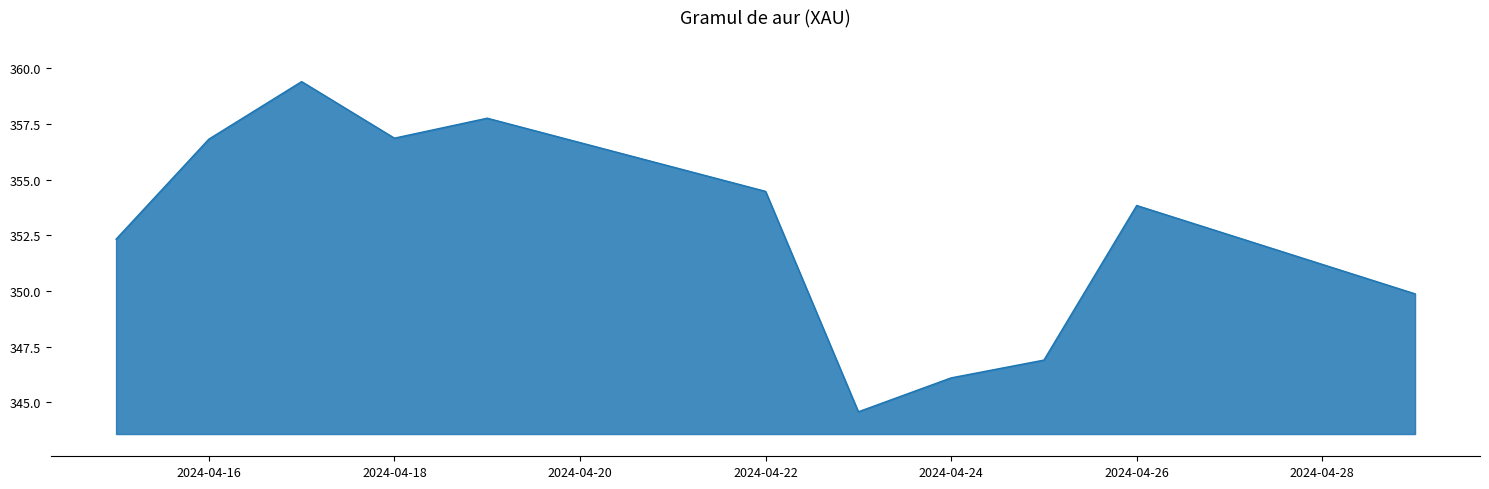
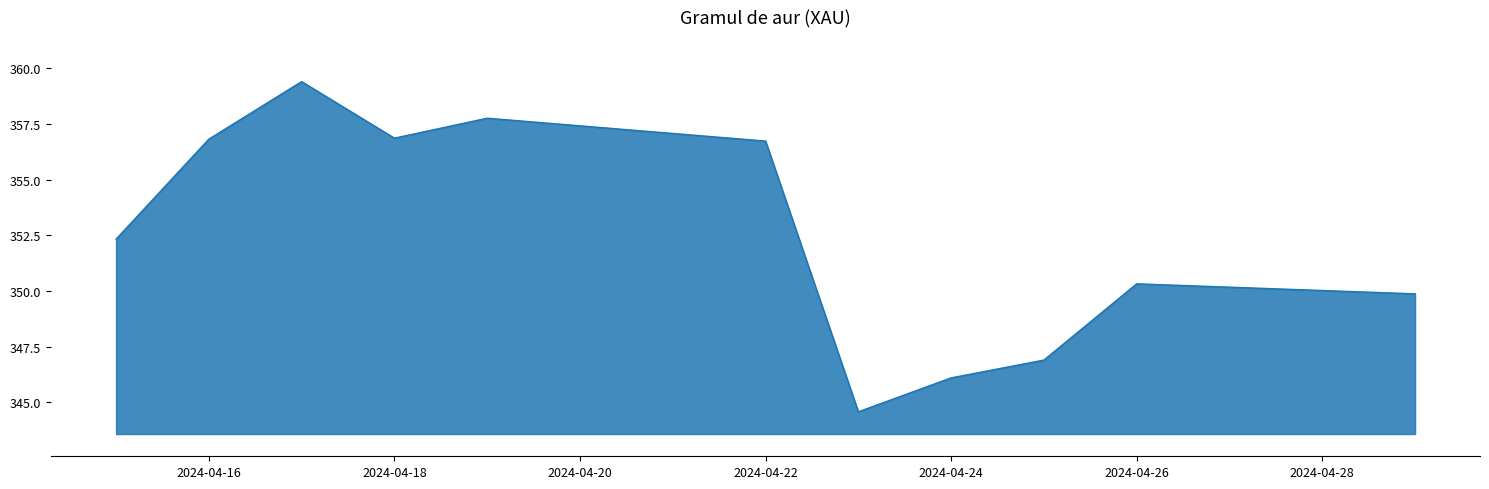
  {
    "2024-04-16": 356.8,
    "2024-04-18": 356.9,
-   "2024-04-22": 354.5,
+   "2024-04-22": 356.7,
    "2024-04-24": 346.1,
-   "2024-04-26": 353.8
+   "2024-04-26": 350.3
  }
